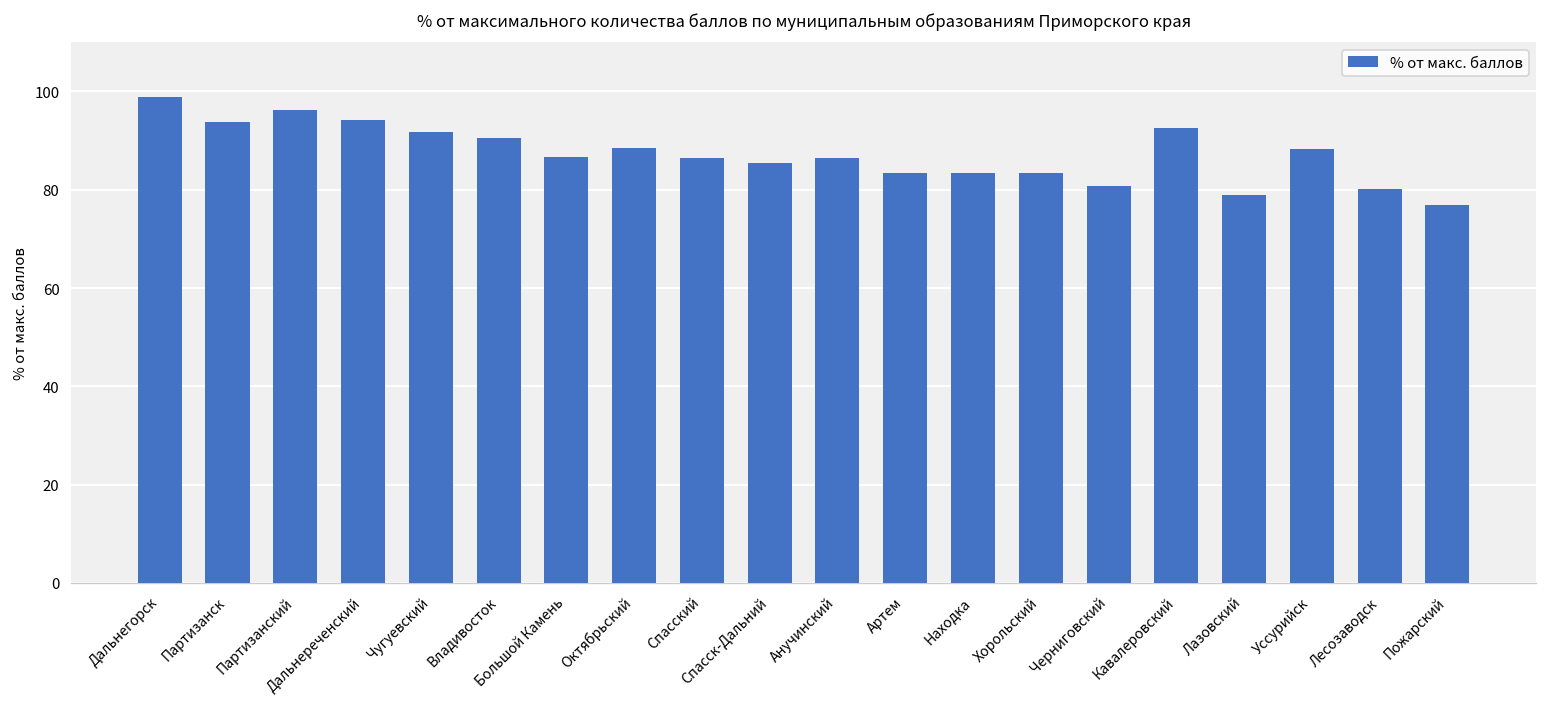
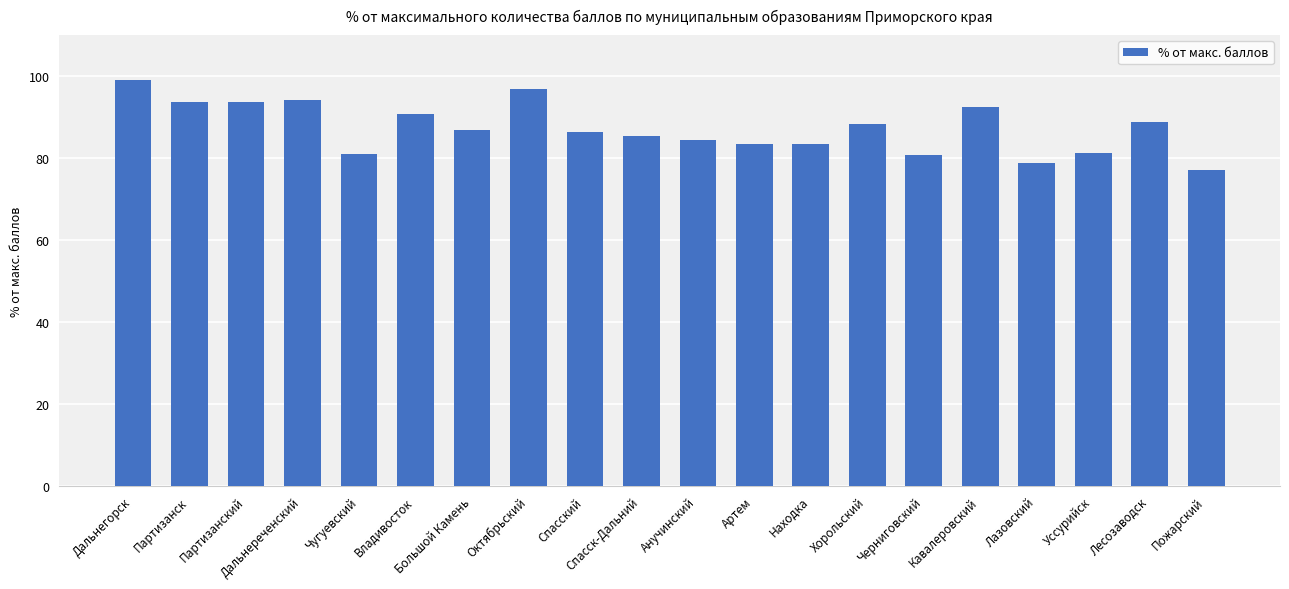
  {
    "Дальнегорск": 99,
    "Партизанск": 94,
-   "Партизанский": 96,
+   "Партизанский": 94,
    "Дальнереченский": 94,
-   "Чугуевский": 92,
+   "Чугуевский": 81,
    "Владивосток": 91,
    "Большой Камень": 87,
-   "Октябрьский": 89,
+   "Октябрьский": 97,
    "Спасский": 86,
    "Спасск-Дальний": 85,
-   "Анучинский": 86,
+   "Анучинский": 84,
    "Артем": 83,
    "Находка": 83,
-   "Хорольский": 83,
+   "Хорольский": 88,
    "Черниговский": 81,
    "Кавалеровский": 92,
    "Лазовский": 79,
-   "Уссурийск": 88,
-   "Лесозаводск": 80,
+   "Уссурийск": 81,
+   "Лесозаводск": 89,
    "Пожарский": 77
  }
